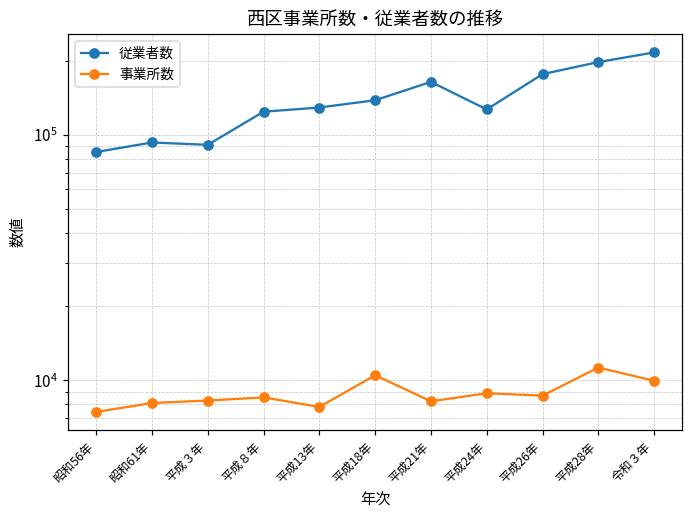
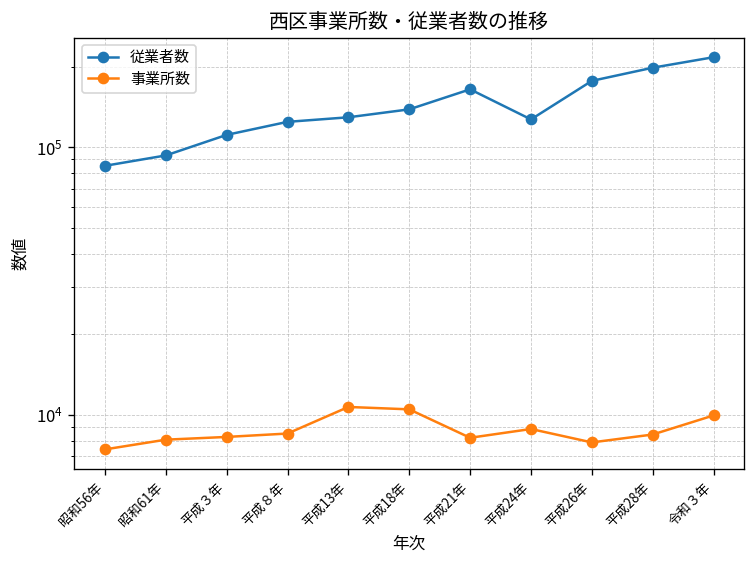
  {
    "従業者数": {
      "昭和56年": 85000,
      "昭和61年": 93000,
-     "平成３年": 91000,
+     "平成３年": 110000,
      "平成８年": 120000,
      "平成13年": 130000,
      "平成18年": 140000,
      "平成21年": 160000,
      "平成24年": 130000,
      "平成26年": 180000,
      "平成28年": 200000,
      "令和３年": 220000
    },
    "事業所数": {
      "昭和56年": 7400,
      "昭和61年": 8100,
      "平成３年": 8300,
      "平成８年": 8500,
-     "平成13年": 7800,
+     "平成13年": 11000,
      "平成18年": 10000,
      "平成21年": 8200,
      "平成24年": 8900,
-     "平成26年": 8700,
-     "平成28年": 11000,
+     "平成26年": 7900,
+     "平成28年": 8400,
      "令和３年": 10000
    }
  }
